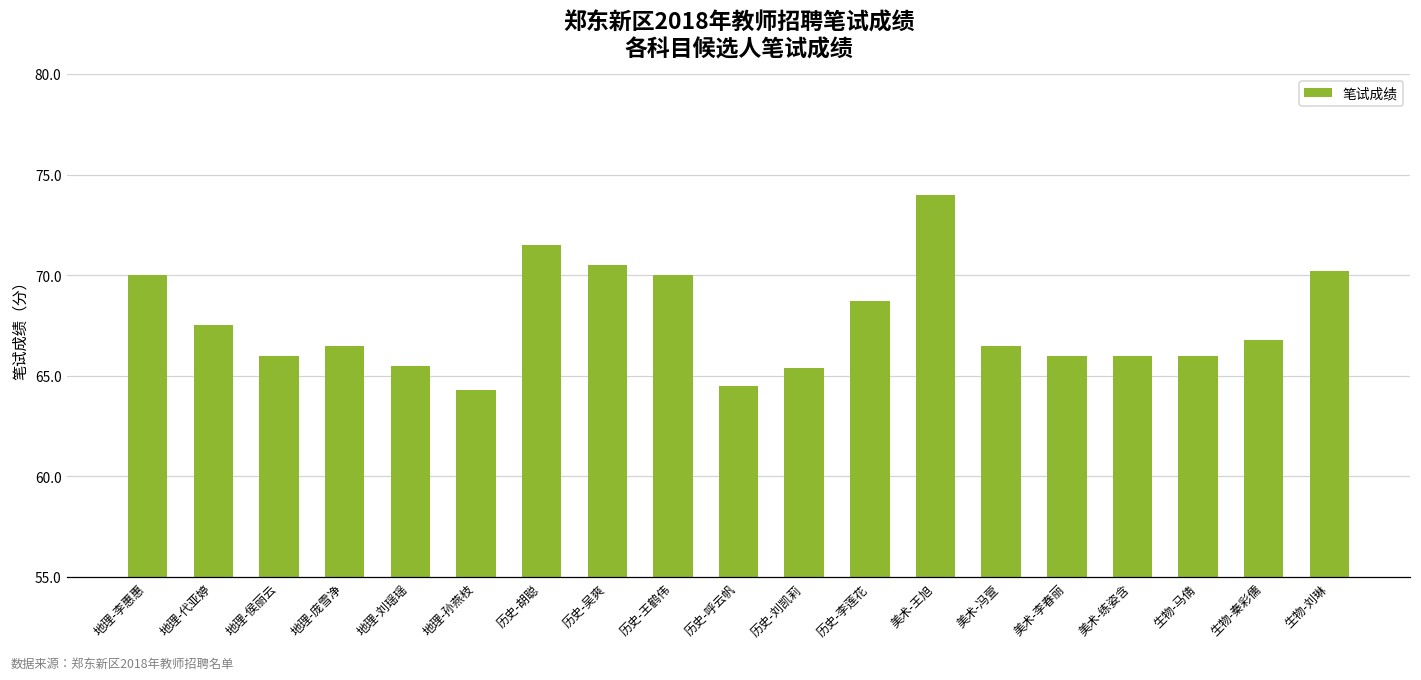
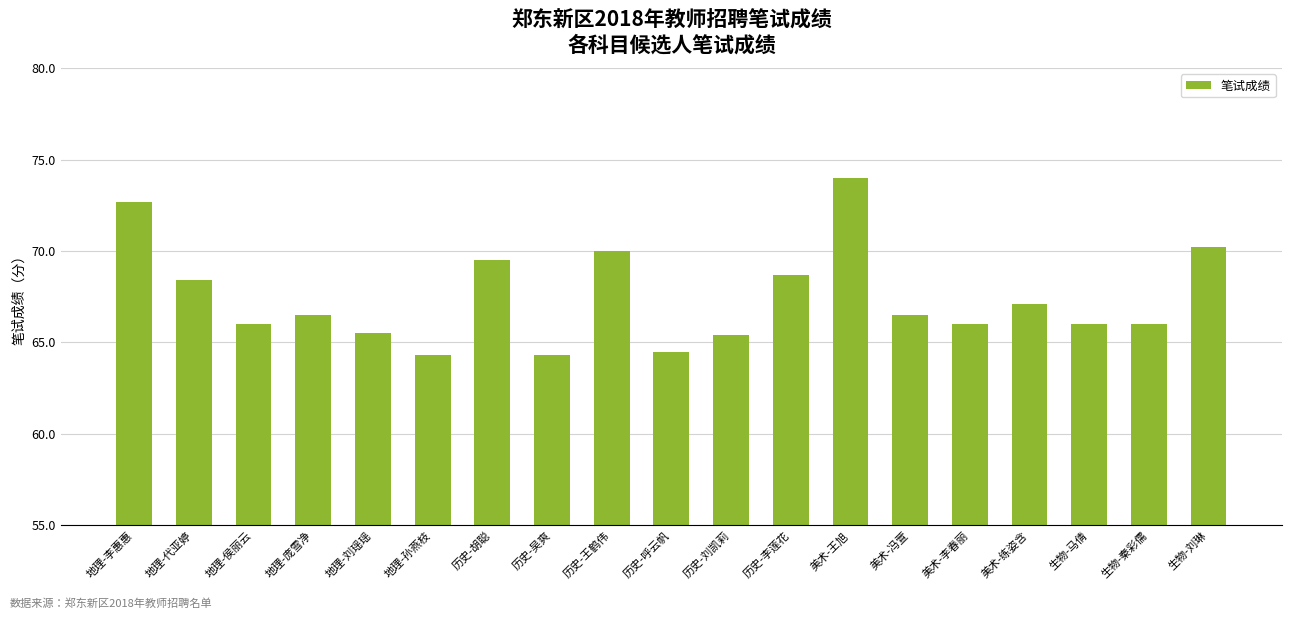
  {
-   "地理-李惠惠": 70.0,
-   "地理-代亚婷": 67.5,
+   "地理-李惠惠": 72.7,
+   "地理-代亚婷": 68.4,
    "地理-侯丽云": 66.0,
    "地理-庞雪净": 66.5,
    "地理-刘瑶瑶": 65.5,
    "地理-孙燕枝": 64.3,
-   "历史-胡聪": 71.5,
-   "历史-吴爽": 70.5,
+   "历史-胡聪": 69.5,
+   "历史-吴爽": 64.3,
    "历史-王鹤伟": 70.0,
    "历史-呼云帆": 64.5,
    "历史-刘凯莉": 65.4,
    "历史-李莲花": 68.7,
    "美术-王旭": 74.0,
    "美术-冯萱": 66.5,
    "美术-李春丽": 66.0,
-   "美术-练姿含": 66.0,
+   "美术-练姿含": 67.1,
    "生物-马倩": 66.0,
-   "生物-秦彩儒": 66.8,
+   "生物-秦彩儒": 66.0,
    "生物-刘琳": 70.2
  }
